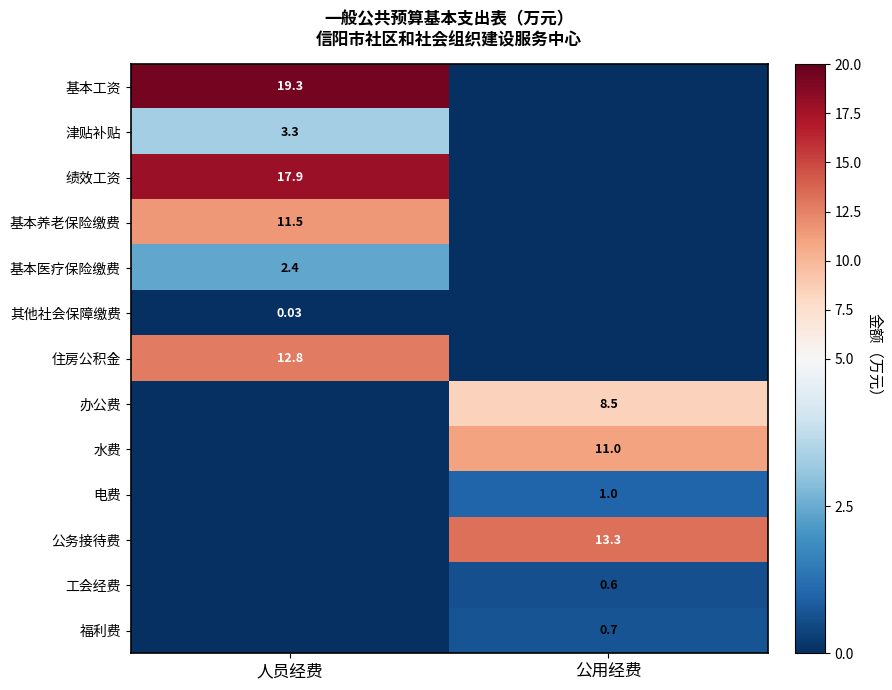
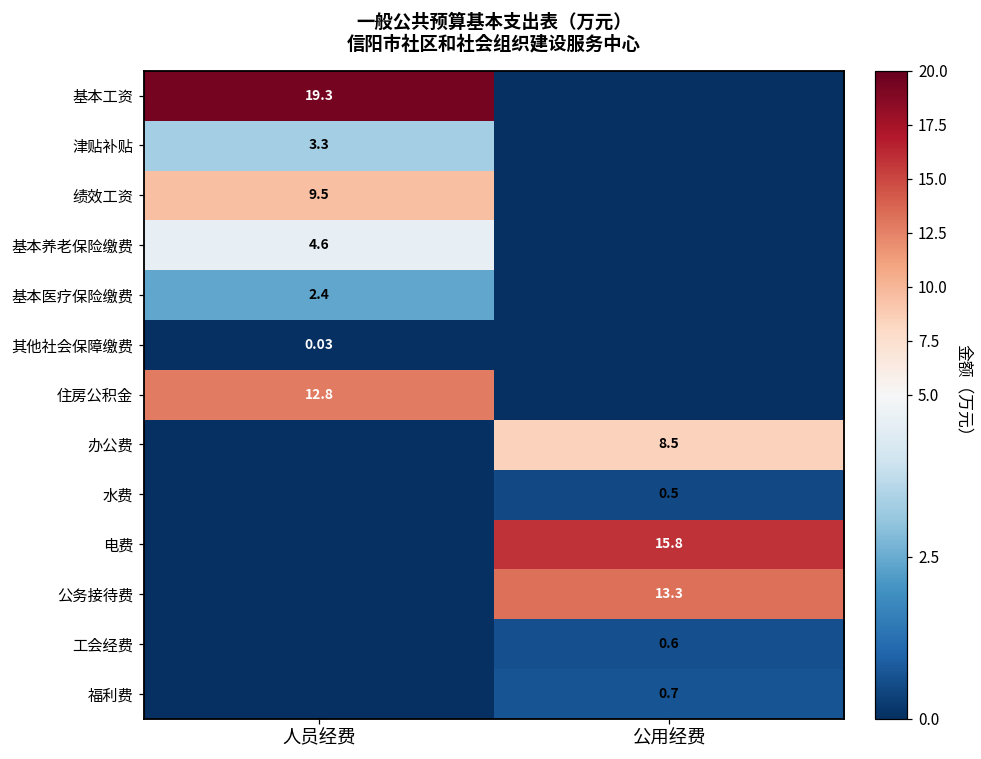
  {
    "基本工资": {
      "人员经费": 19.3
    },
    "津贴补贴": {
      "人员经费": 3.3
    },
    "绩效工资": {
-     "人员经费": 17.9
+     "人员经费": 9.5
    },
    "基本养老保险缴费": {
-     "人员经费": 11.5
+     "人员经费": 4.6
    },
    "基本医疗保险缴费": {
      "人员经费": 2.4
    },
    "其他社会保障缴费": {
      "人员经费": 0.03
    },
    "住房公积金": {
      "人员经费": 12.8
    },
    "办公费": {
      "公用经费": 8.5
    },
    "水费": {
-     "公用经费": 11.0
+     "公用经费": 0.5
    },
    "电费": {
-     "公用经费": 1.0
+     "公用经费": 15.8
    },
    "公务接待费": {
      "公用经费": 13.3
    },
    "工会经费": {
      "公用经费": 0.6
    },
    "福利费": {
      "公用经费": 0.7
    }
  }
